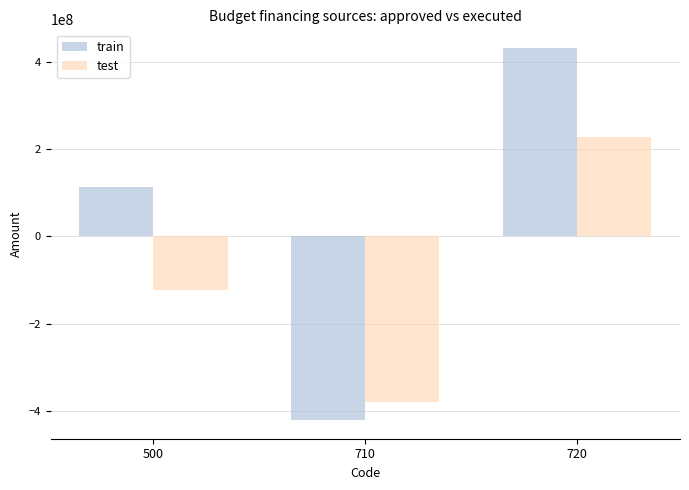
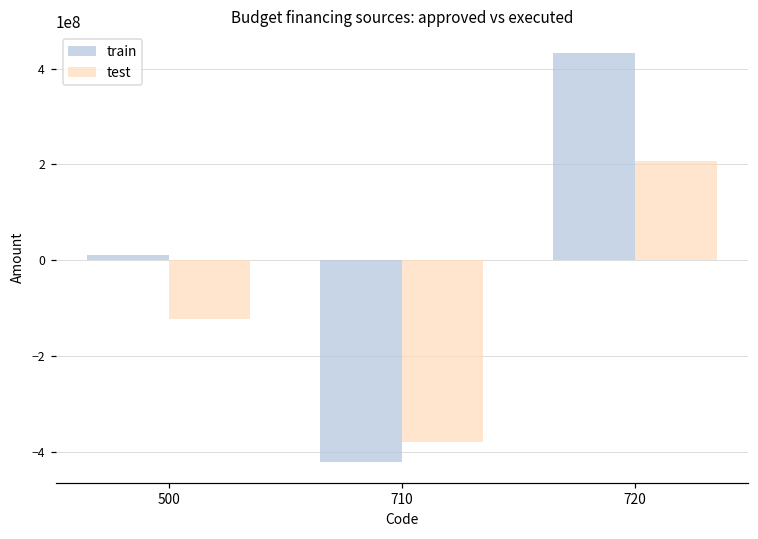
  {
    "train": {
-     "500": 110000000,
+     "500": 10000000,
      "710": -420000000,
      "720": 430000000
    },
    "test": {
      "500": -120000000,
      "710": -380000000,
-     "720": 230000000
+     "720": 210000000
    }
  }
